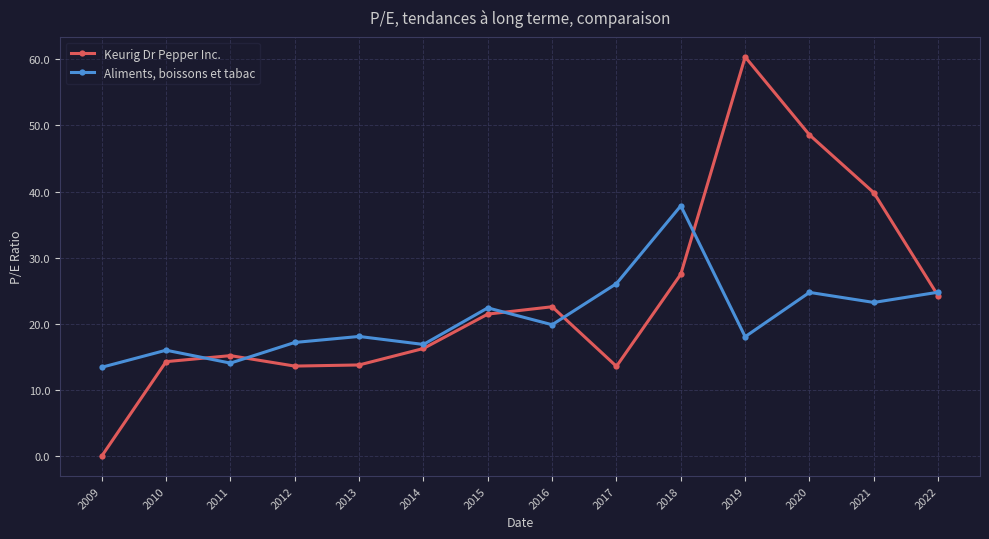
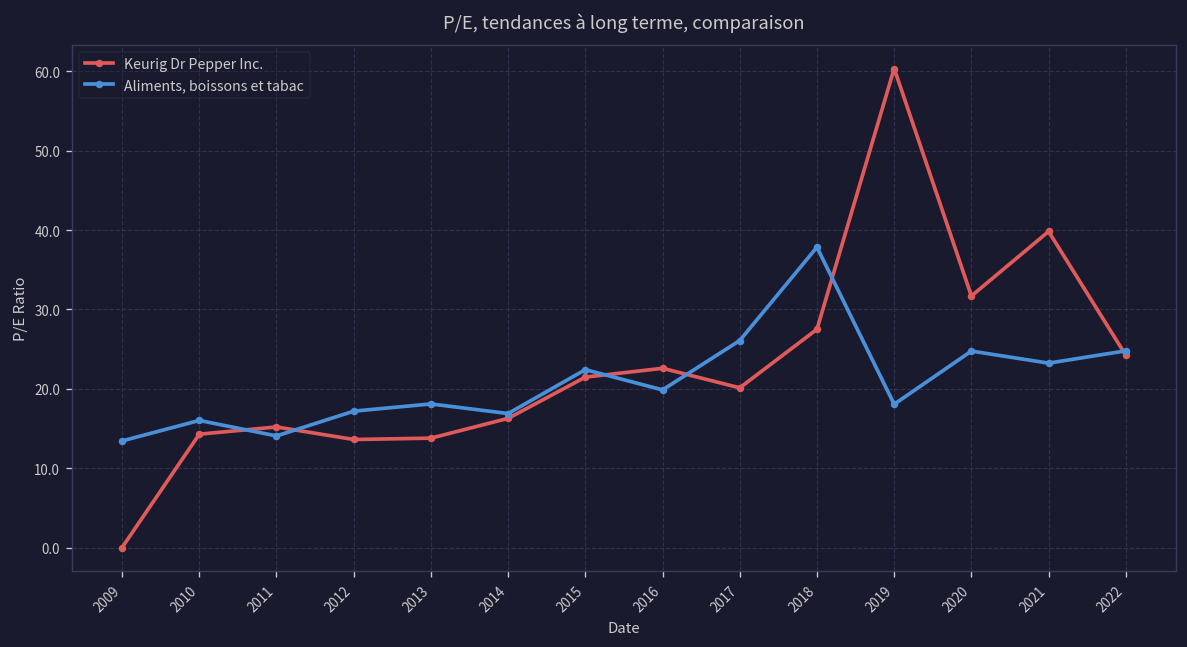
  {
    "Keurig Dr Pepper Inc.": {
      "2009": 0,
      "2010": 14,
      "2011": 15,
      "2012": 14,
      "2013": 14,
      "2014": 16,
      "2015": 21,
      "2016": 23,
-     "2017": 14,
+     "2017": 20,
      "2018": 28,
      "2019": 60,
-     "2020": 49,
+     "2020": 32,
      "2021": 40,
      "2022": 24
    },
    "Aliments, boissons et tabac": {
      "2009": 13,
      "2010": 16,
      "2011": 14,
      "2012": 17,
      "2013": 18,
      "2014": 17,
      "2015": 22,
      "2016": 20,
      "2017": 26,
      "2018": 38,
      "2019": 18,
      "2020": 25,
      "2021": 23,
      "2022": 25
    }
  }
